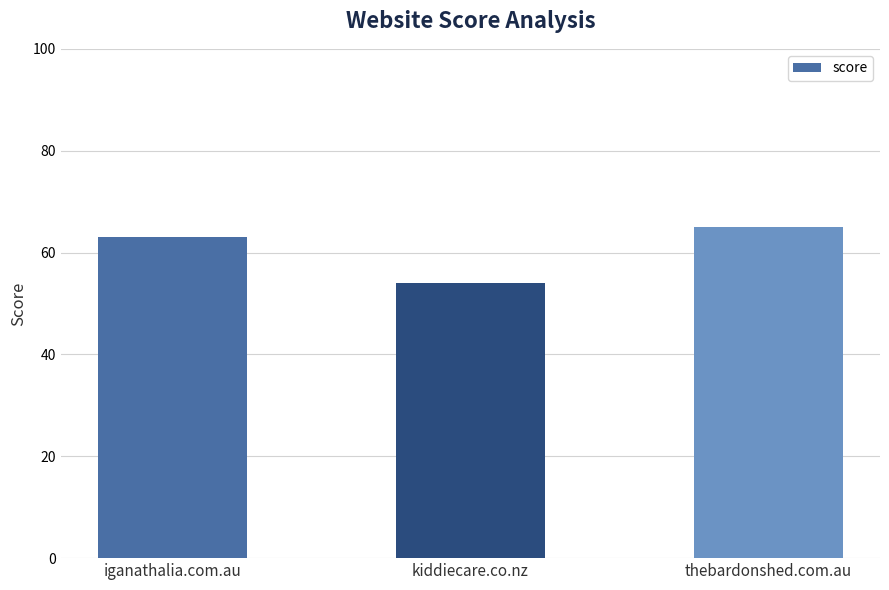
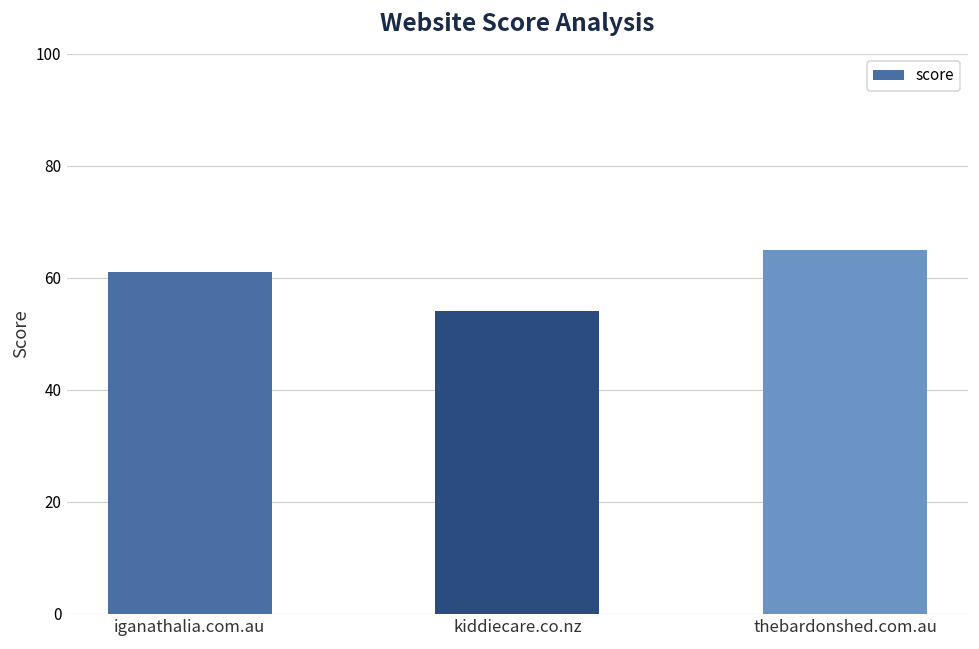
  {
-   "iganathalia.com.au": 63,
+   "iganathalia.com.au": 61,
    "kiddiecare.co.nz": 54,
    "thebardonshed.com.au": 65
  }
